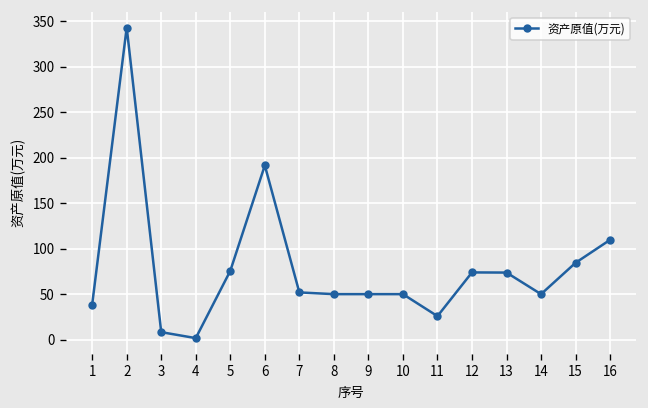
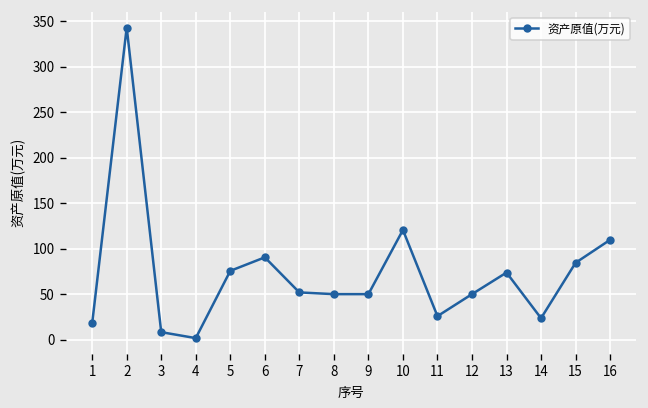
  {
-   "1": 40,
+   "1": 20,
    "2": 340,
    "3": 10,
    "4": 0,
    "5": 80,
-   "6": 190,
+   "6": 90,
    "7": 50,
    "8": 50,
    "9": 50,
-   "10": 50,
+   "10": 120,
    "11": 30,
-   "12": 70,
+   "12": 50,
    "13": 70,
-   "14": 50,
+   "14": 20,
    "15": 80,
    "16": 110
  }
